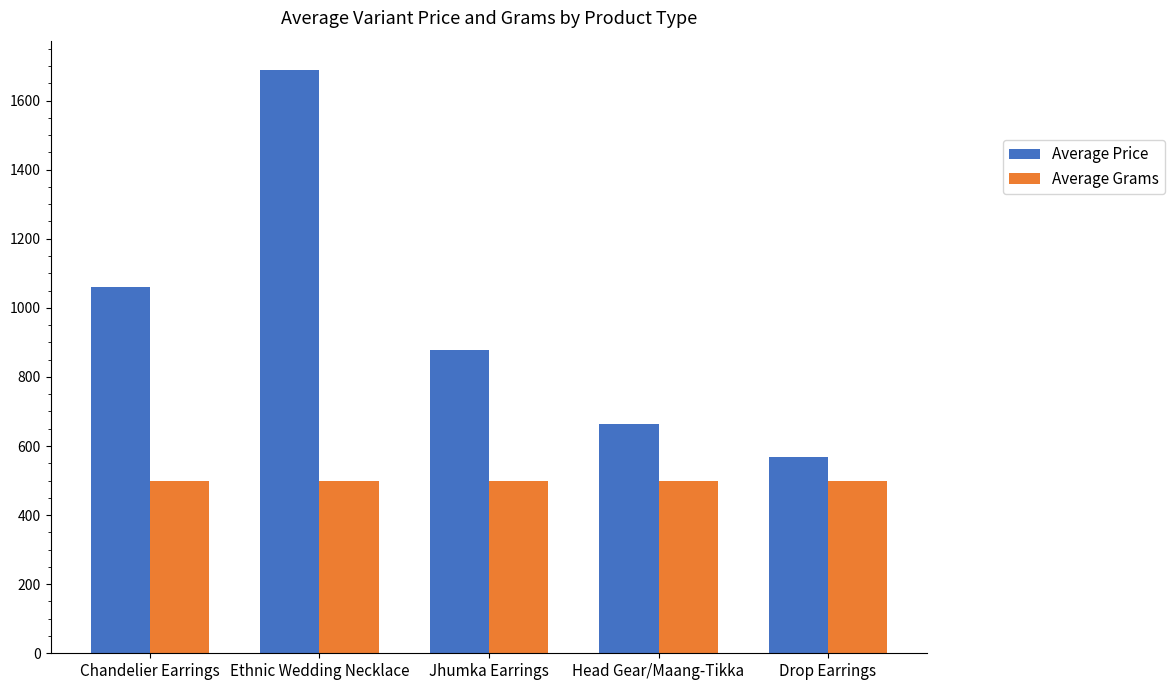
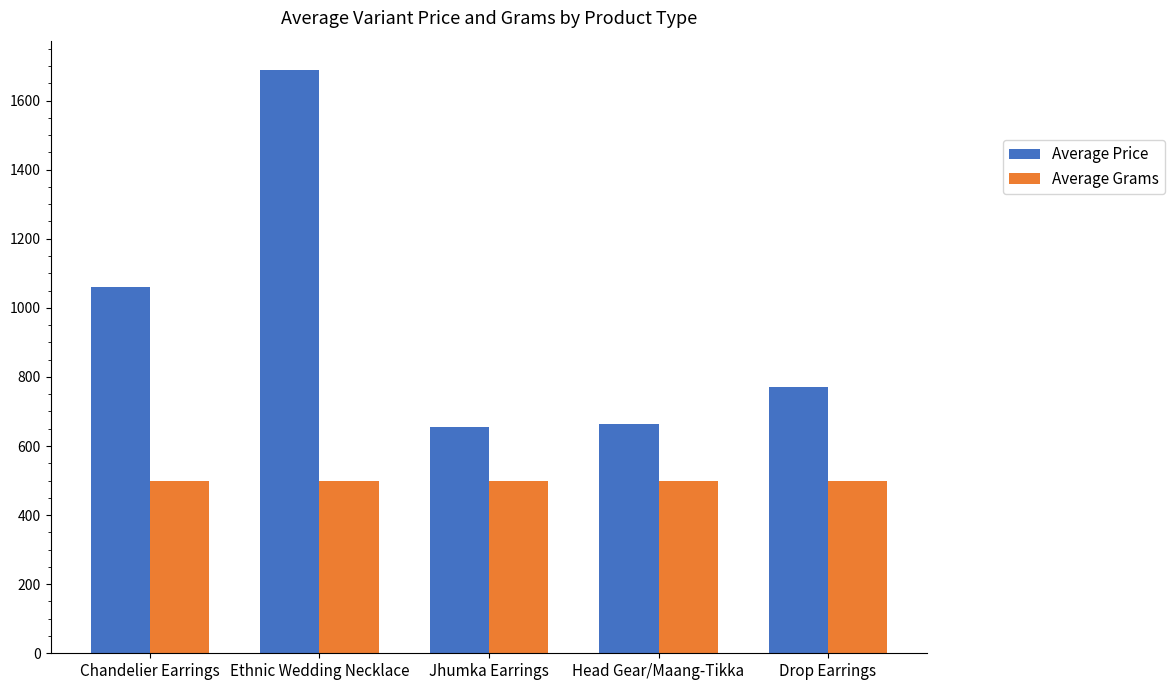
  {
    "Average Price": {
      "Chandelier Earrings": 1060,
      "Ethnic Wedding Necklace": 1690,
-     "Jhumka Earrings": 880,
+     "Jhumka Earrings": 650,
      "Head Gear/Maang-Tikka": 660,
-     "Drop Earrings": 570
+     "Drop Earrings": 770
    },
    "Average Grams": {
      "Chandelier Earrings": 500,
      "Ethnic Wedding Necklace": 500,
      "Jhumka Earrings": 500,
      "Head Gear/Maang-Tikka": 500,
      "Drop Earrings": 500
    }
  }
